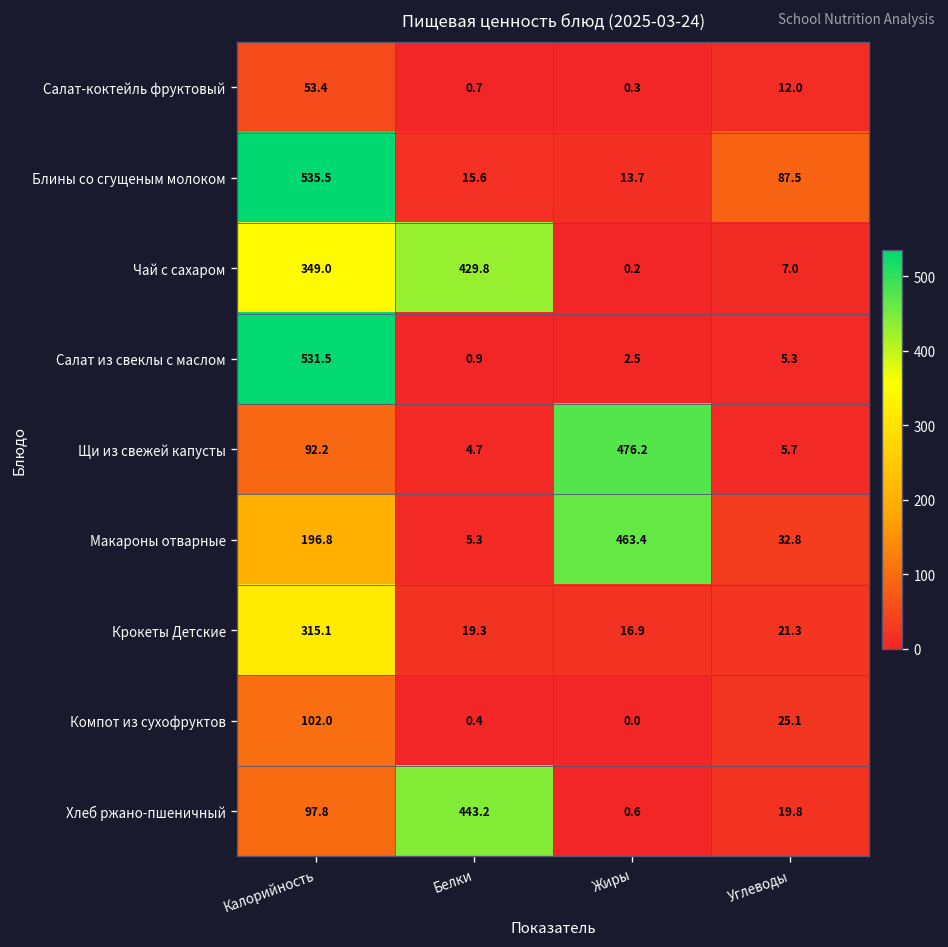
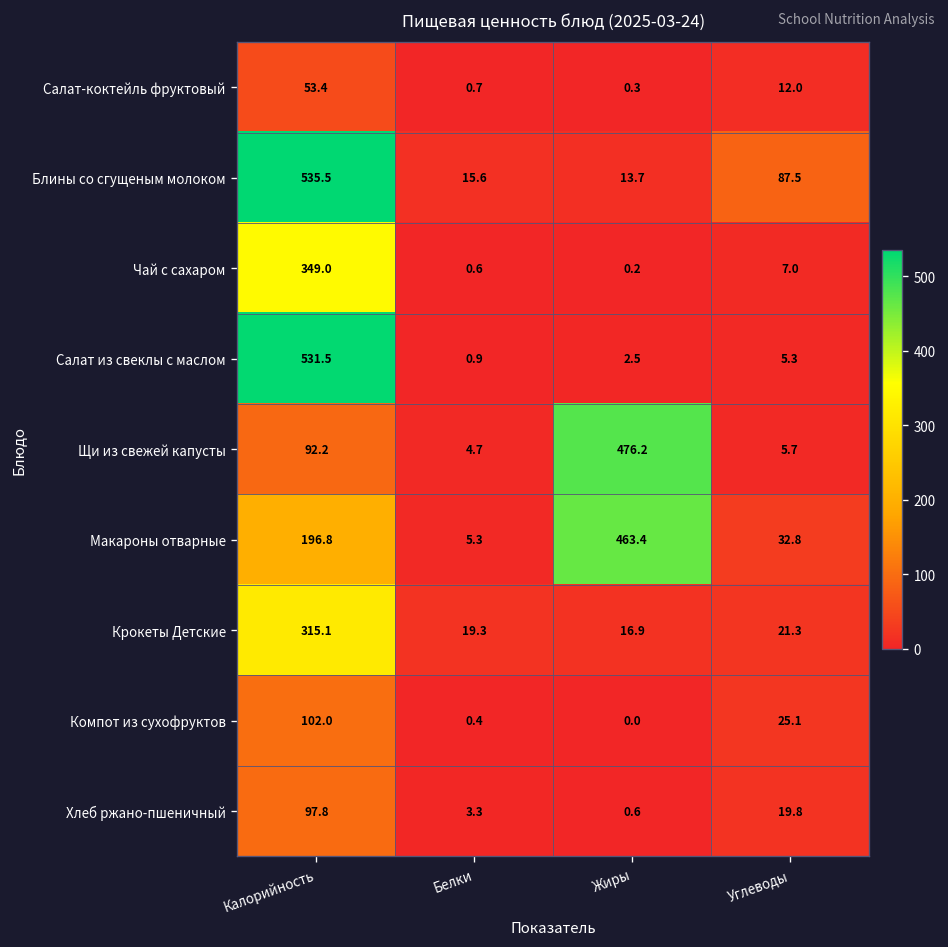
  {
    "Салат-коктейль фруктовый": {
      "Калорийность": 53.4,
      "Белки": 0.7,
      "Жиры": 0.3,
      "Углеводы": 12.0
    },
    "Блины со сгущеным молоком": {
      "Калорийность": 535.5,
      "Белки": 15.6,
      "Жиры": 13.7,
      "Углеводы": 87.5
    },
    "Чай с сахаром": {
      "Калорийность": 349.0,
-     "Белки": 429.8,
+     "Белки": 0.6,
      "Жиры": 0.2,
      "Углеводы": 7.0
    },
    "Салат из свеклы с маслом": {
      "Калорийность": 531.5,
      "Белки": 0.9,
      "Жиры": 2.5,
      "Углеводы": 5.3
    },
    "Щи из свежей капусты": {
      "Калорийность": 92.2,
      "Белки": 4.7,
      "Жиры": 476.2,
      "Углеводы": 5.7
    },
    "Макароны отварные": {
      "Калорийность": 196.8,
      "Белки": 5.3,
      "Жиры": 463.4,
      "Углеводы": 32.8
    },
    "Крокеты Детские": {
      "Калорийность": 315.1,
      "Белки": 19.3,
      "Жиры": 16.9,
      "Углеводы": 21.3
    },
    "Компот из сухофруктов": {
      "Калорийность": 102.0,
      "Белки": 0.4,
      "Жиры": 0.0,
      "Углеводы": 25.1
    },
    "Хлеб ржано-пшеничный": {
      "Калорийность": 97.8,
-     "Белки": 443.2,
+     "Белки": 3.3,
      "Жиры": 0.6,
      "Углеводы": 19.8
    }
  }
